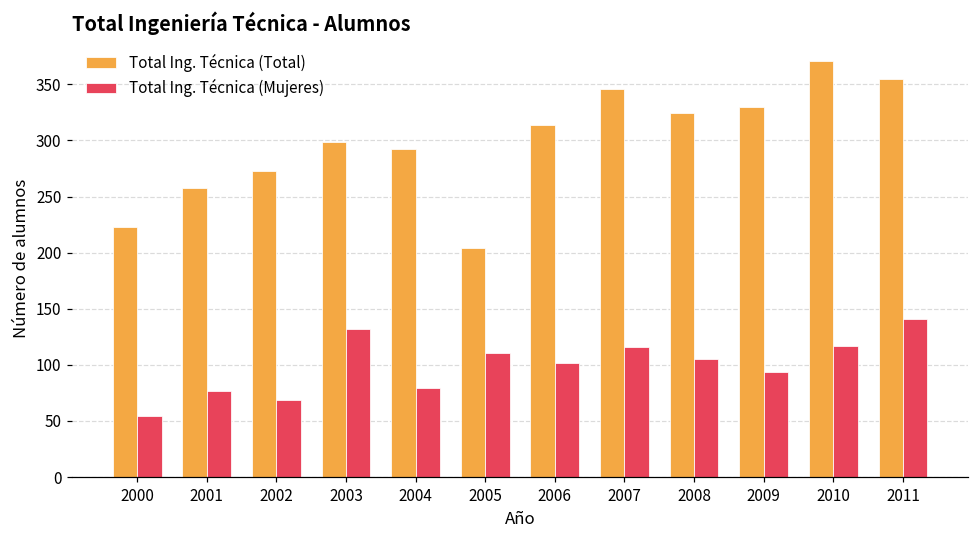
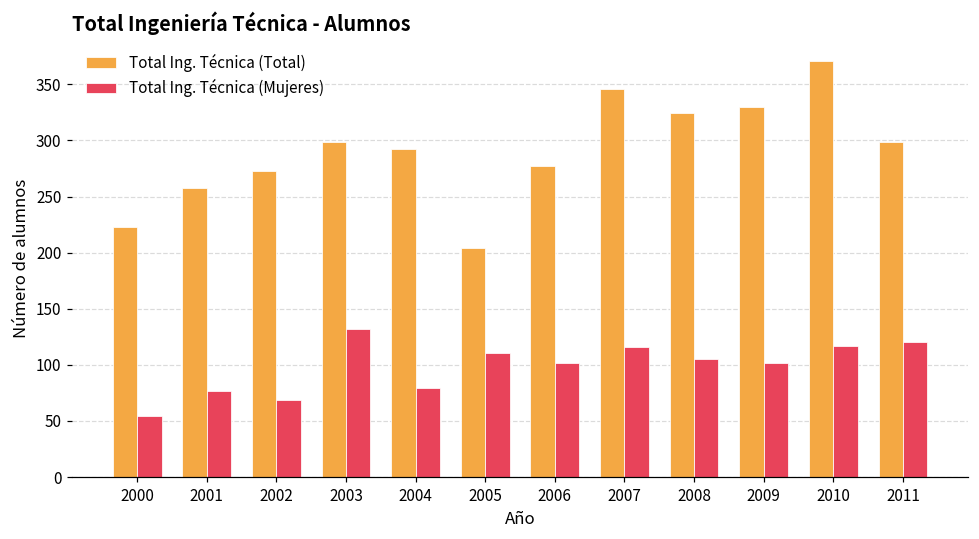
  {
    "Total Ing. Técnica (Total)": {
      "2000": 223,
      "2001": 258,
      "2002": 273,
      "2003": 299,
      "2004": 292,
      "2005": 204,
-     "2006": 314,
+     "2006": 277,
      "2007": 346,
      "2008": 324,
      "2009": 330,
      "2010": 371,
-     "2011": 355
+     "2011": 299
    },
    "Total Ing. Técnica (Mujeres)": {
      "2000": 54,
      "2001": 77,
      "2002": 69,
      "2003": 132,
      "2004": 79,
      "2005": 111,
      "2006": 102,
      "2007": 116,
      "2008": 105,
-     "2009": 94,
+     "2009": 102,
      "2010": 117,
-     "2011": 141
+     "2011": 120
    }
  }
